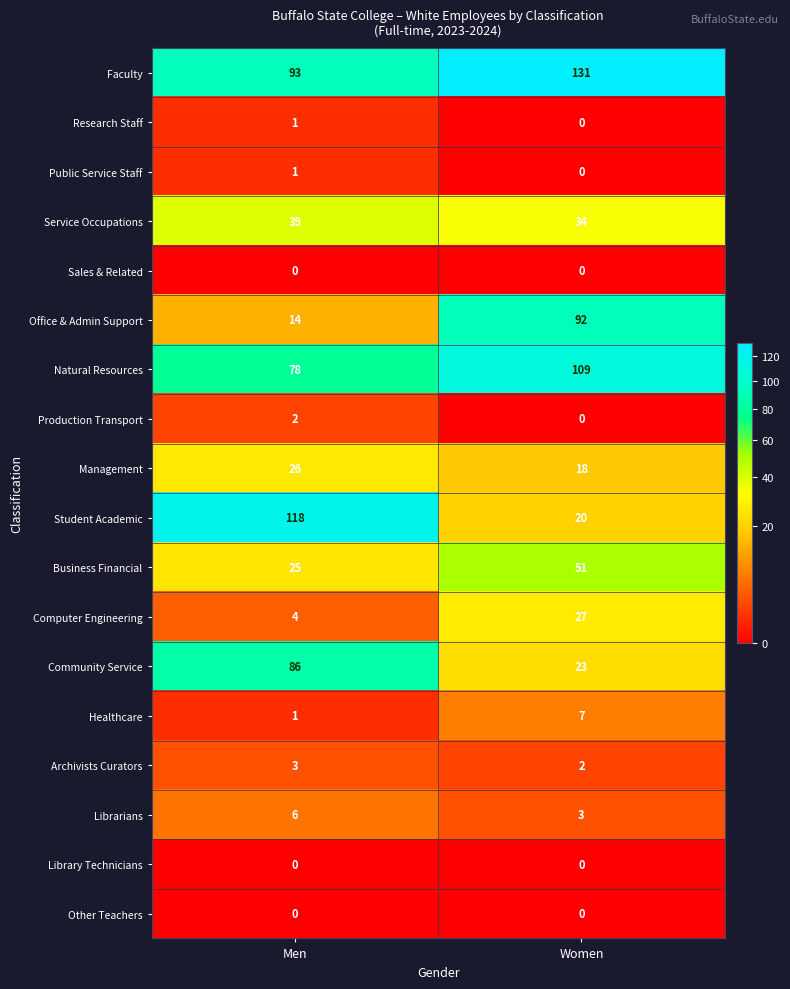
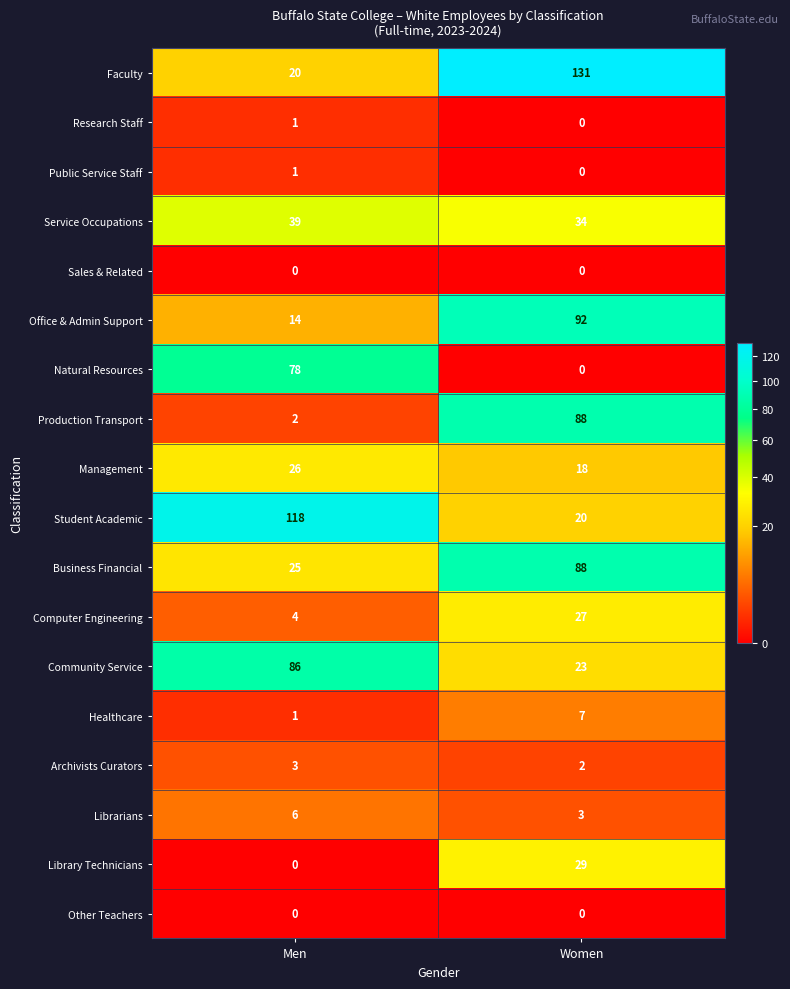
  {
    "Faculty": {
-     "Men": 93,
+     "Men": 20,
      "Women": 131
    },
    "Research Staff": {
      "Men": 1,
      "Women": 0
    },
    "Public Service Staff": {
      "Men": 1,
      "Women": 0
    },
    "Service Occupations": {
      "Men": 39,
      "Women": 34
    },
    "Sales & Related": {
      "Men": 0,
      "Women": 0
    },
    "Office & Admin Support": {
      "Men": 14,
      "Women": 92
    },
    "Natural Resources": {
      "Men": 78,
-     "Women": 109
+     "Women": 0
    },
    "Production Transport": {
      "Men": 2,
-     "Women": 0
+     "Women": 88
    },
    "Management": {
      "Men": 26,
      "Women": 18
    },
    "Student Academic": {
      "Men": 118,
      "Women": 20
    },
    "Business Financial": {
      "Men": 25,
-     "Women": 51
+     "Women": 88
    },
    "Computer Engineering": {
      "Men": 4,
      "Women": 27
    },
    "Community Service": {
      "Men": 86,
      "Women": 23
    },
    "Healthcare": {
      "Men": 1,
      "Women": 7
    },
    "Archivists Curators": {
      "Men": 3,
      "Women": 2
    },
    "Librarians": {
      "Men": 6,
      "Women": 3
    },
    "Library Technicians": {
      "Men": 0,
-     "Women": 0
+     "Women": 29
    },
    "Other Teachers": {
      "Men": 0,
      "Women": 0
    }
  }
